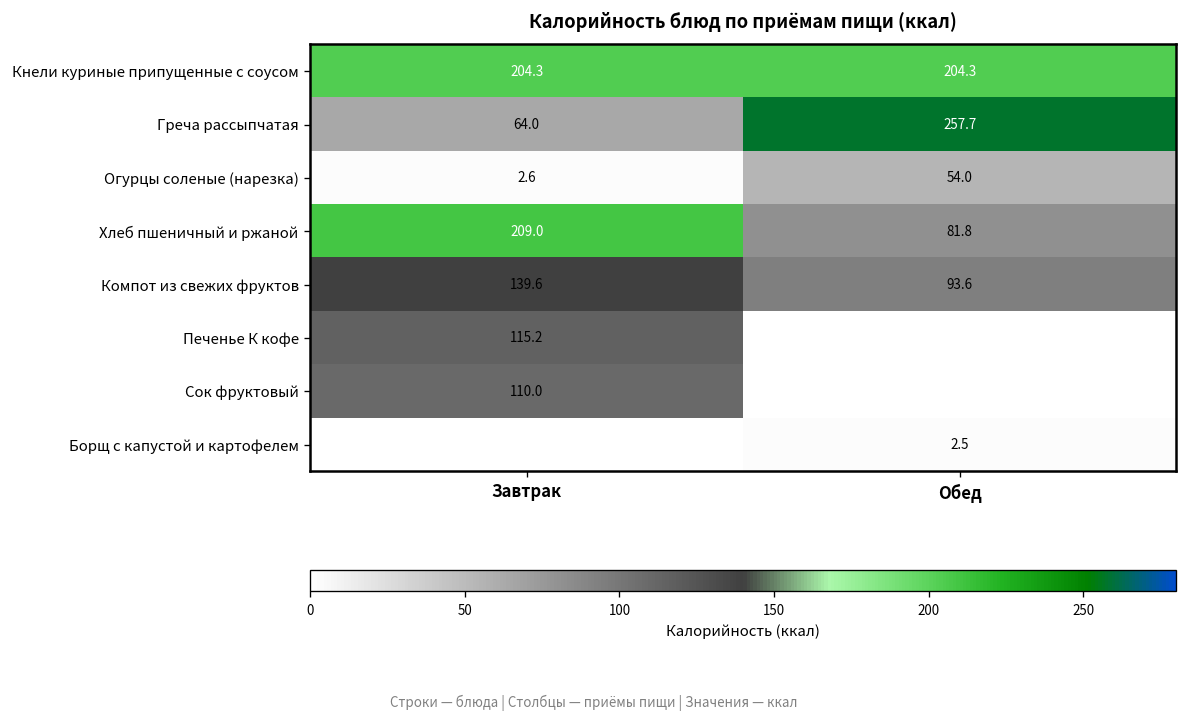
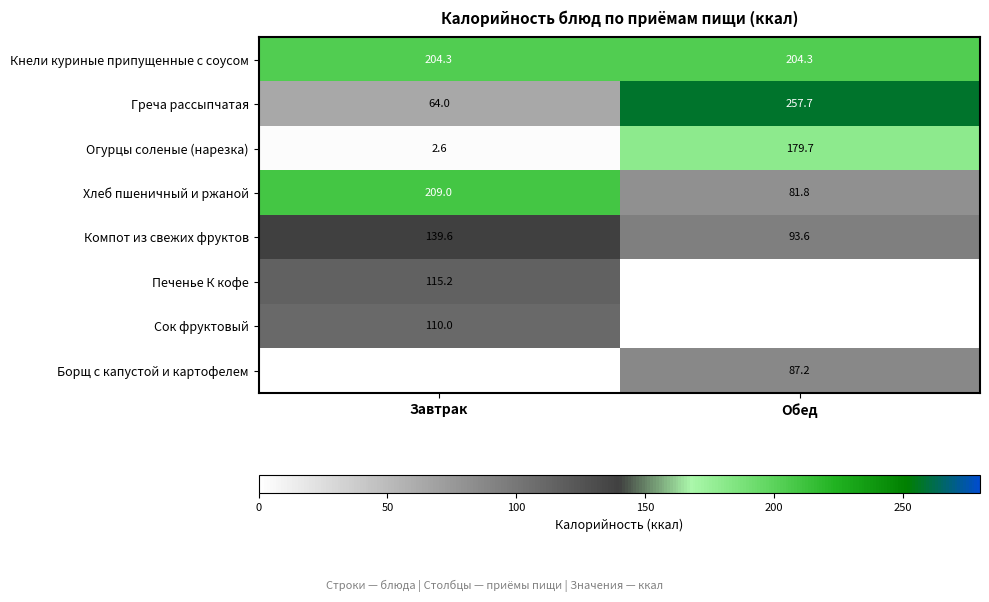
  {
    "Кнели куриные припущенные с соусом": {
      "Завтрак": 204.3,
      "Обед": 204.3
    },
    "Греча рассыпчатая": {
      "Завтрак": 64.0,
      "Обед": 257.7
    },
    "Огурцы соленые (нарезка)": {
      "Завтрак": 2.6,
-     "Обед": 54.0
+     "Обед": 179.7
    },
    "Хлеб пшеничный и ржаной": {
      "Завтрак": 209.0,
      "Обед": 81.8
    },
    "Компот из свежих фруктов": {
      "Завтрак": 139.6,
      "Обед": 93.6
    },
    "Печенье К кофе": {
      "Завтрак": 115.2
    },
    "Сок фруктовый": {
      "Завтрак": 110.0
    },
    "Борщ с капустой и картофелем": {
-     "Обед": 2.5
+     "Обед": 87.2
    }
  }
